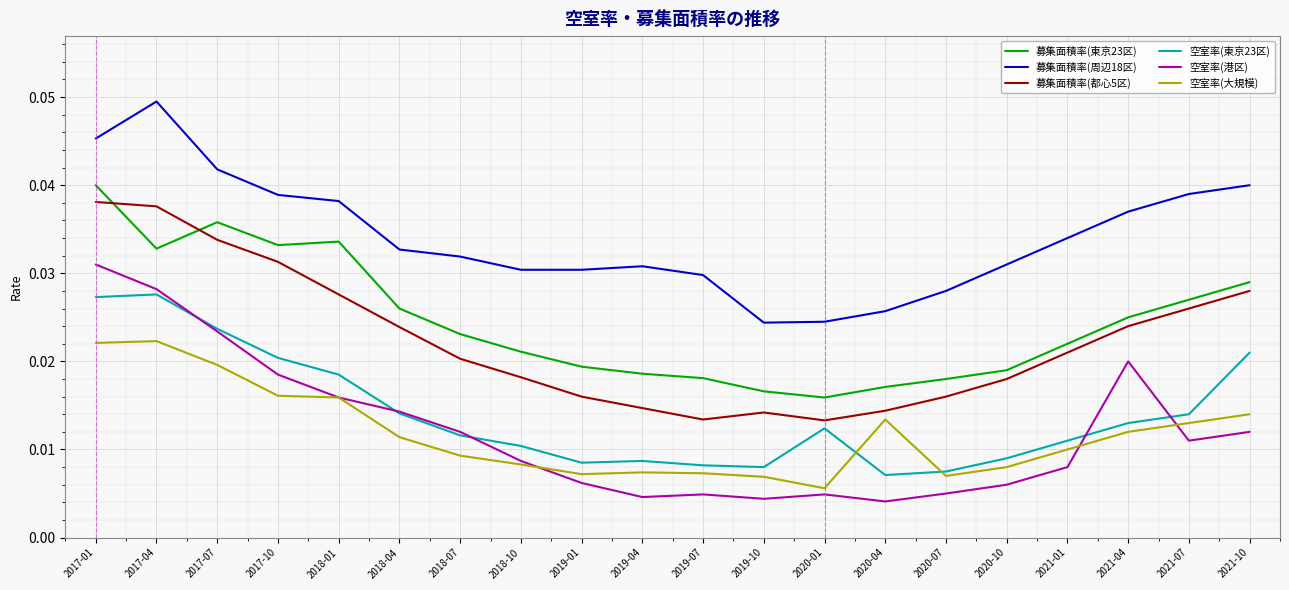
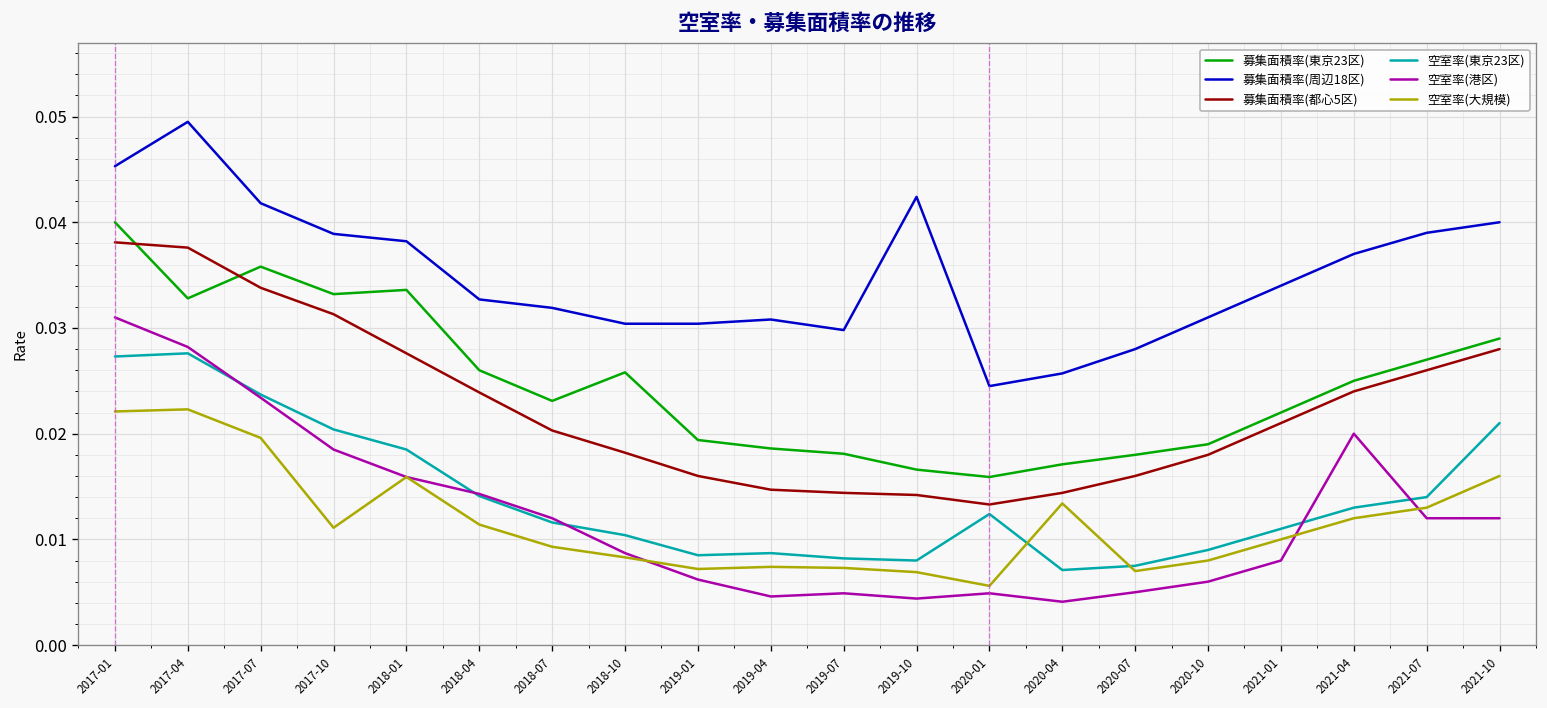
  {
    "募集面積率(東京23区)": {
      "2017-01": 0.040,
      "2017-04": 0.033,
      "2017-07": 0.036,
      "2017-10": 0.033,
      "2018-01": 0.034,
      "2018-04": 0.026,
      "2018-07": 0.023,
-     "2018-10": 0.021,
+     "2018-10": 0.026,
      "2019-01": 0.019,
      "2019-04": 0.019,
      "2019-07": 0.018,
      "2019-10": 0.017,
      "2020-01": 0.016,
      "2020-04": 0.017,
      "2020-07": 0.018,
      "2020-10": 0.019,
      "2021-01": 0.022,
      "2021-04": 0.025,
      "2021-07": 0.027,
      "2021-10": 0.029
    },
    "募集面積率(周辺18区)": {
      "2017-01": 0.045,
      "2017-04": 0.050,
      "2017-07": 0.042,
      "2017-10": 0.039,
      "2018-01": 0.038,
      "2018-04": 0.033,
      "2018-07": 0.032,
      "2018-10": 0.030,
      "2019-01": 0.030,
      "2019-04": 0.031,
      "2019-07": 0.030,
-     "2019-10": 0.024,
+     "2019-10": 0.042,
      "2020-01": 0.025,
      "2020-04": 0.026,
      "2020-07": 0.028,
      "2020-10": 0.031,
      "2021-01": 0.034,
      "2021-04": 0.037,
      "2021-07": 0.039,
      "2021-10": 0.040
    },
    "募集面積率(都心5区)": {
      "2017-01": 0.038,
      "2017-04": 0.038,
      "2017-07": 0.034,
      "2017-10": 0.031,
      "2018-01": 0.028,
      "2018-04": 0.024,
      "2018-07": 0.020,
      "2018-10": 0.018,
      "2019-01": 0.016,
      "2019-04": 0.015,
-     "2019-07": 0.013,
+     "2019-07": 0.014,
      "2019-10": 0.014,
      "2020-01": 0.013,
      "2020-04": 0.014,
      "2020-07": 0.016,
      "2020-10": 0.018,
      "2021-01": 0.021,
      "2021-04": 0.024,
      "2021-07": 0.026,
      "2021-10": 0.028
    },
    "空室率(東京23区)": {
      "2017-01": 0.027,
      "2017-04": 0.028,
      "2017-07": 0.024,
      "2017-10": 0.020,
      "2018-01": 0.019,
      "2018-07": 0.012,
      "2018-10": 0.010,
      "2019-01": 0.009,
      "2019-04": 0.009,
      "2019-07": 0.008,
      "2019-10": 0.008,
      "2020-01": 0.012,
      "2020-04": 0.007,
      "2020-07": 0.008,
      "2020-10": 0.009,
      "2021-01": 0.011,
      "2021-04": 0.013,
      "2021-07": 0.014,
      "2021-10": 0.021
    },
    "空室率(港区)": {
      "2017-01": 0.031,
      "2017-04": 0.028,
      "2017-07": 0.023,
      "2017-10": 0.019,
      "2018-07": 0.012,
      "2018-10": 0.009,
      "2019-01": 0.006,
      "2019-04": 0.005,
      "2019-07": 0.005,
      "2019-10": 0.004,
      "2020-01": 0.005,
      "2020-04": 0.004,
      "2020-07": 0.005,
      "2020-10": 0.006,
      "2021-01": 0.008,
      "2021-04": 0.020,
-     "2021-07": 0.011,
+     "2021-07": 0.012,
      "2021-10": 0.012
    },
    "空室率(大規模)": {
      "2017-01": 0.022,
      "2017-04": 0.022,
      "2017-07": 0.020,
-     "2017-10": 0.016,
+     "2017-10": 0.011,
      "2018-04": 0.011,
      "2018-07": 0.009,
      "2018-10": 0.008,
      "2019-01": 0.007,
      "2019-04": 0.007,
      "2019-07": 0.007,
      "2019-10": 0.007,
      "2020-01": 0.006,
      "2020-04": 0.013,
      "2020-07": 0.007,
      "2020-10": 0.008,
      "2021-01": 0.010,
      "2021-04": 0.012,
      "2021-07": 0.013,
-     "2021-10": 0.014
+     "2021-10": 0.016
    }
  }
